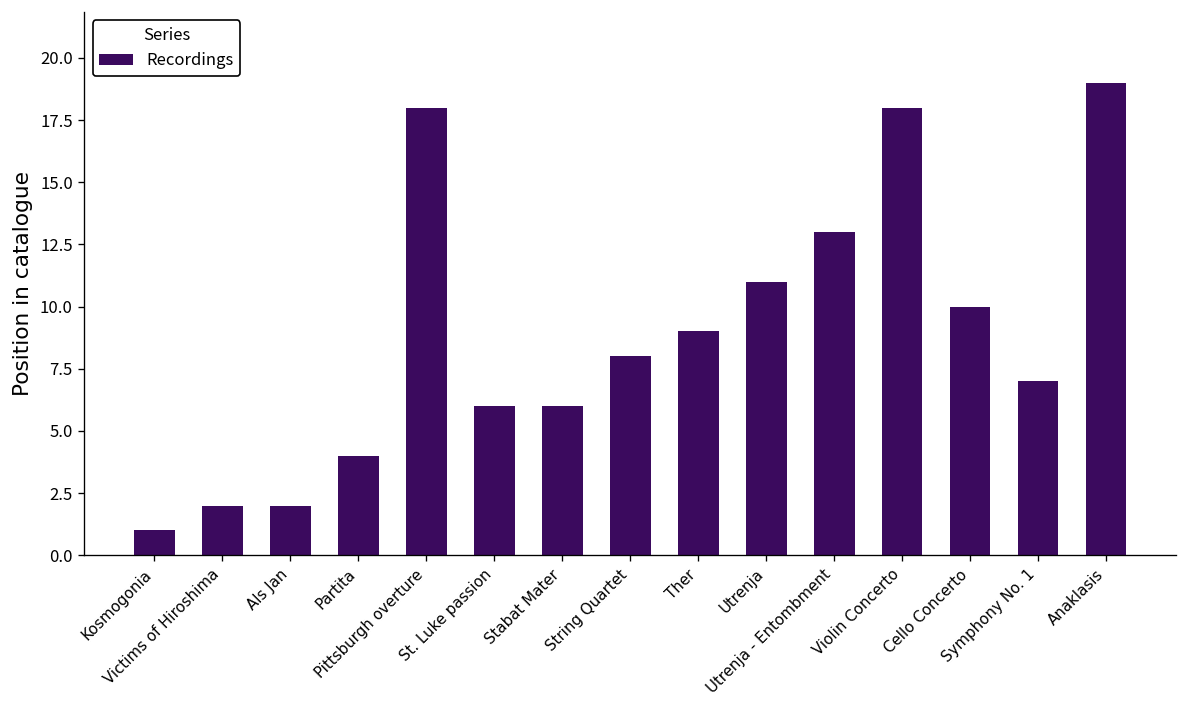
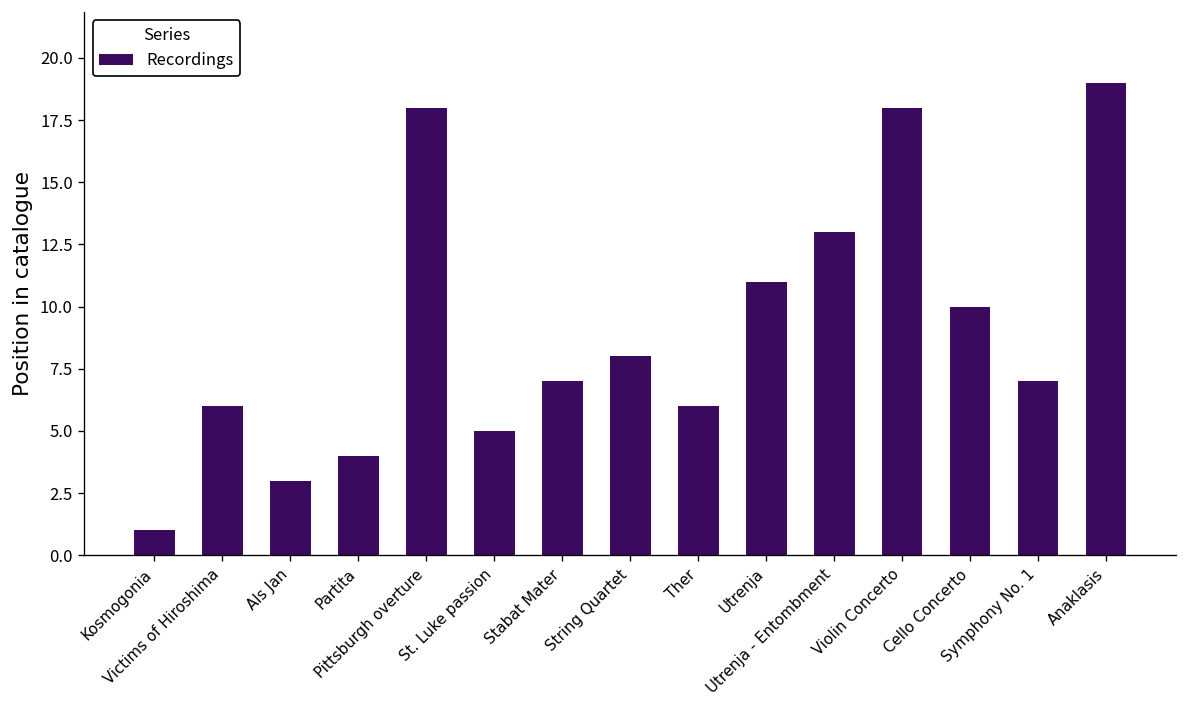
  {
    "Kosmogonia": 1,
-   "Victims of Hiroshima": 2,
-   "Als Jan": 2,
+   "Victims of Hiroshima": 6,
+   "Als Jan": 3,
    "Partita": 4,
    "Pittsburgh overture": 18,
-   "St. Luke passion": 6,
-   "Stabat Mater": 6,
+   "St. Luke passion": 5,
+   "Stabat Mater": 7,
    "String Quartet": 8,
-   "Ther": 9,
+   "Ther": 6,
    "Utrenja": 11,
    "Utrenja - Entombment": 13,
    "Violin Concerto": 18,
    "Cello Concerto": 10,
    "Symphony No. 1": 7,
    "Anaklasis": 19
  }
